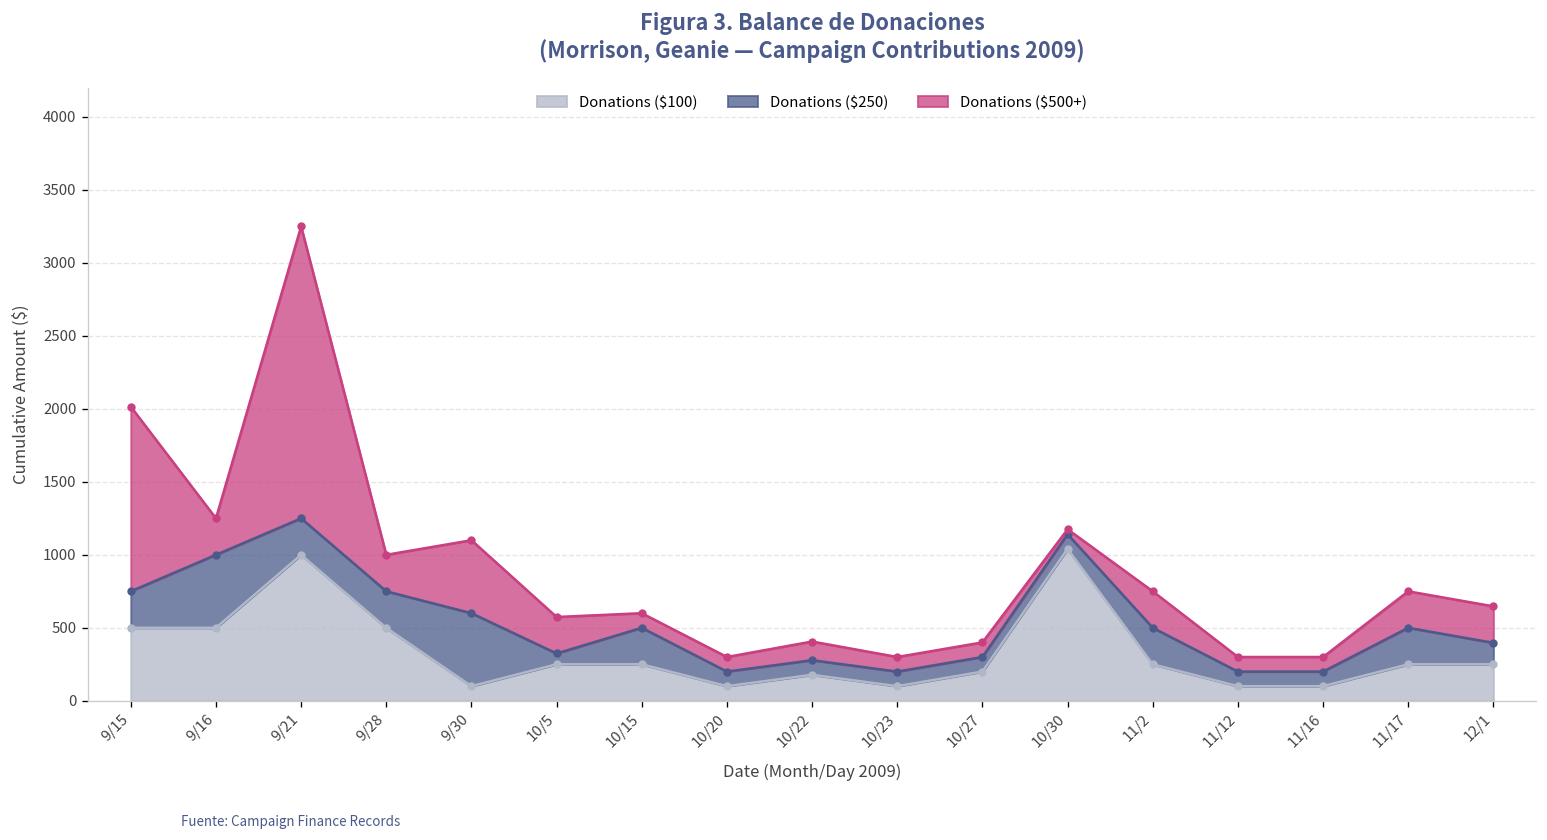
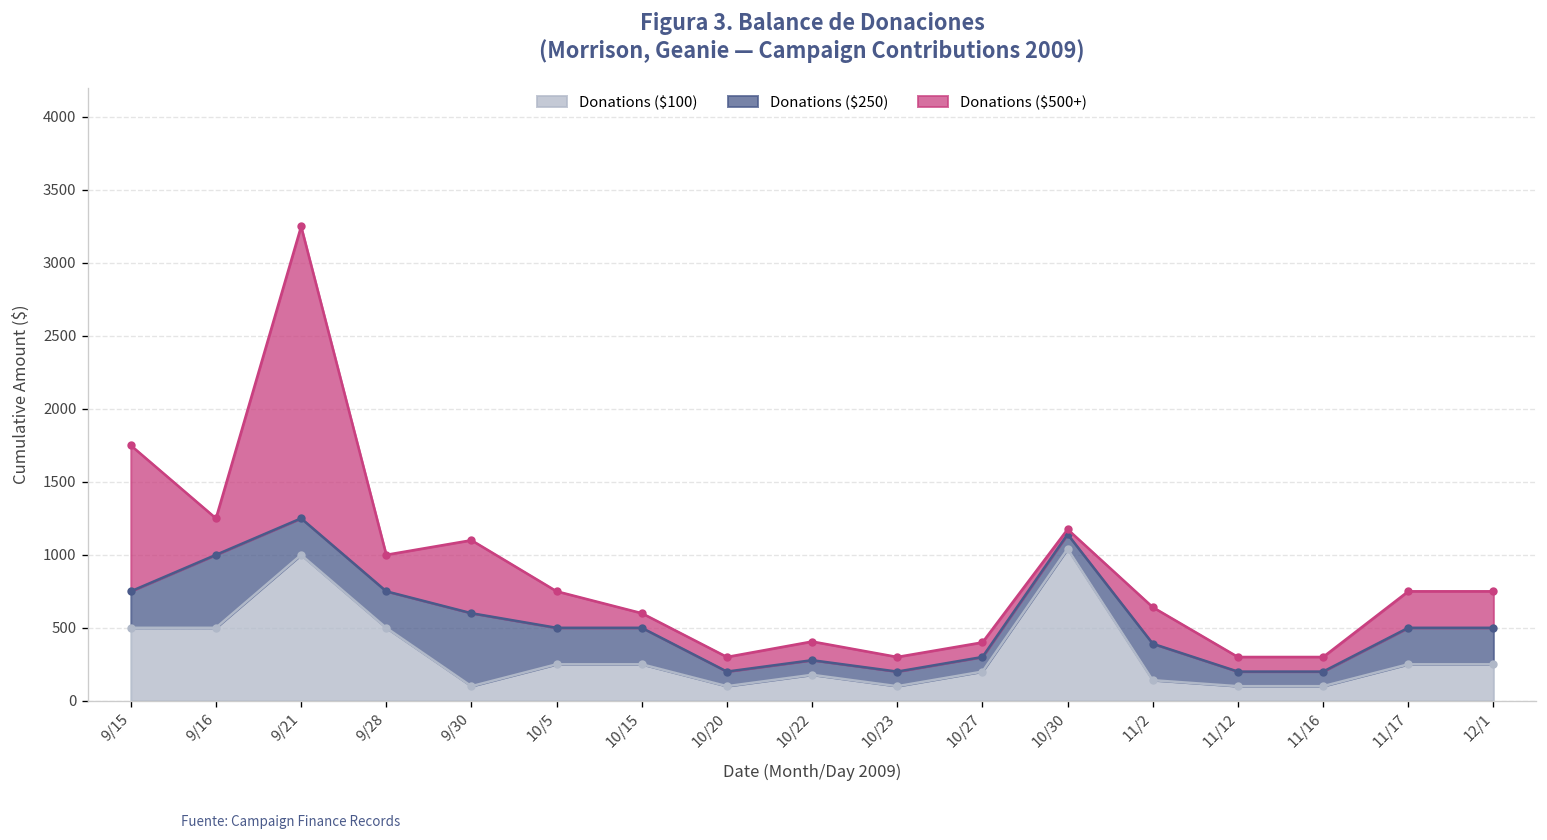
  {
    "Donations ($100)": {
      "9/15": 500,
      "9/16": 500,
      "9/21": 1000,
      "9/28": 500,
      "9/30": 100,
      "10/5": 250,
      "10/15": 250,
      "10/20": 100,
      "10/22": 180,
      "10/23": 100,
      "10/27": 200,
      "10/30": 1040,
-     "11/2": 250,
+     "11/2": 140,
      "11/12": 100,
      "11/16": 100,
      "11/17": 250,
      "12/1": 250
    },
    "Donations ($250)": {
      "9/15": 250,
      "9/16": 500,
      "9/21": 250,
      "9/28": 250,
      "9/30": 500,
-     "10/5": 70,
+     "10/5": 250,
      "10/15": 250,
      "10/20": 100,
      "10/22": 100,
      "10/23": 100,
      "10/27": 100,
      "10/30": 100,
      "11/2": 250,
      "11/12": 100,
      "11/16": 100,
      "11/17": 250,
-     "12/1": 150
+     "12/1": 250
    },
    "Donations ($500+)": {
-     "9/15": 1270,
+     "9/15": 1000,
      "9/16": 250,
      "9/21": 2000,
      "9/28": 250,
      "9/30": 500,
      "10/5": 250,
      "10/15": 100,
      "10/20": 100,
      "10/22": 130,
      "10/23": 100,
      "10/27": 100,
      "10/30": 30,
      "11/2": 250,
      "11/12": 100,
      "11/16": 100,
      "11/17": 250,
      "12/1": 250
    }
  }
